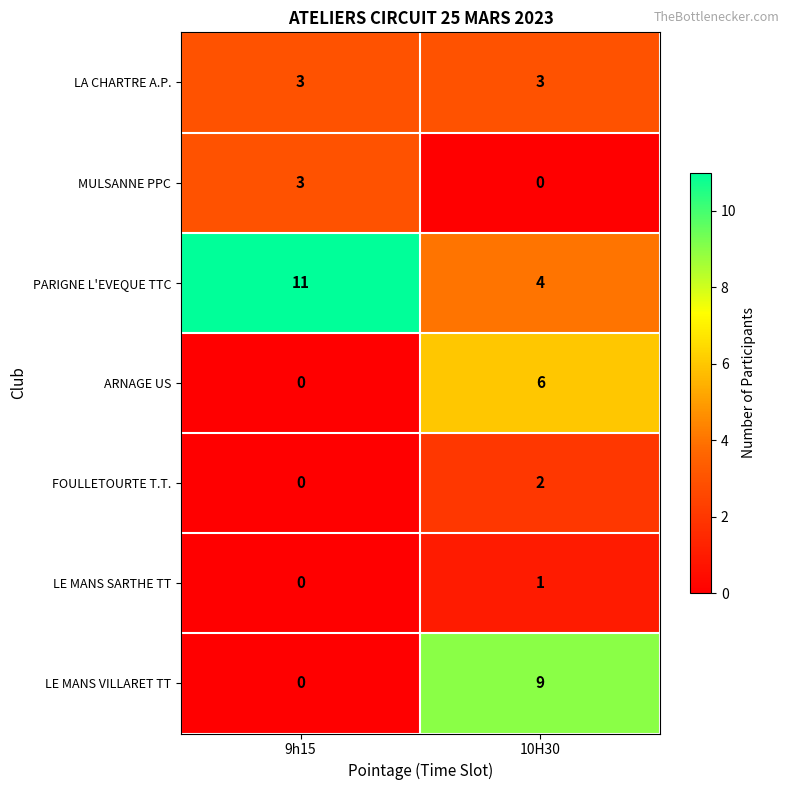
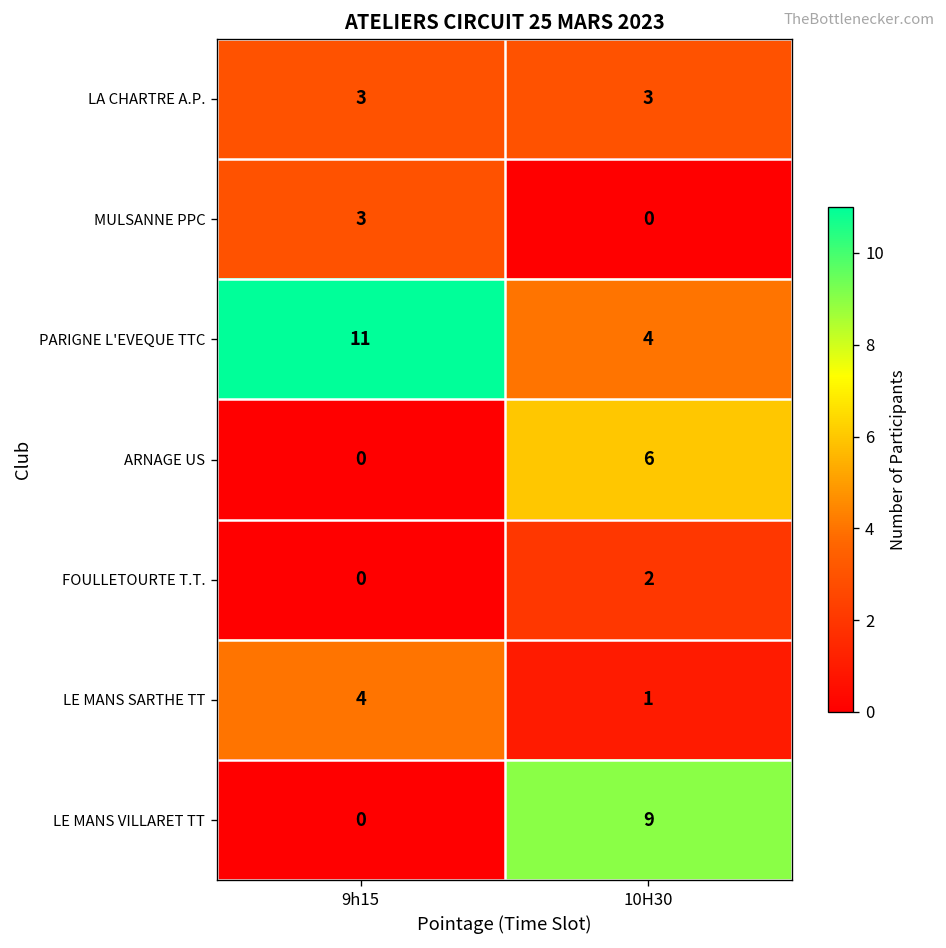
  {
    "LA CHARTRE A.P.": {
      "9h15": 3,
      "10H30": 3
    },
    "MULSANNE PPC": {
      "9h15": 3,
      "10H30": 0
    },
    "PARIGNE L'EVEQUE TTC": {
      "9h15": 11,
      "10H30": 4
    },
    "ARNAGE US": {
      "9h15": 0,
      "10H30": 6
    },
    "FOULLETOURTE T.T.": {
      "9h15": 0,
      "10H30": 2
    },
    "LE MANS SARTHE TT": {
-     "9h15": 0,
+     "9h15": 4,
      "10H30": 1
    },
    "LE MANS VILLARET TT": {
      "9h15": 0,
      "10H30": 9
    }
  }
